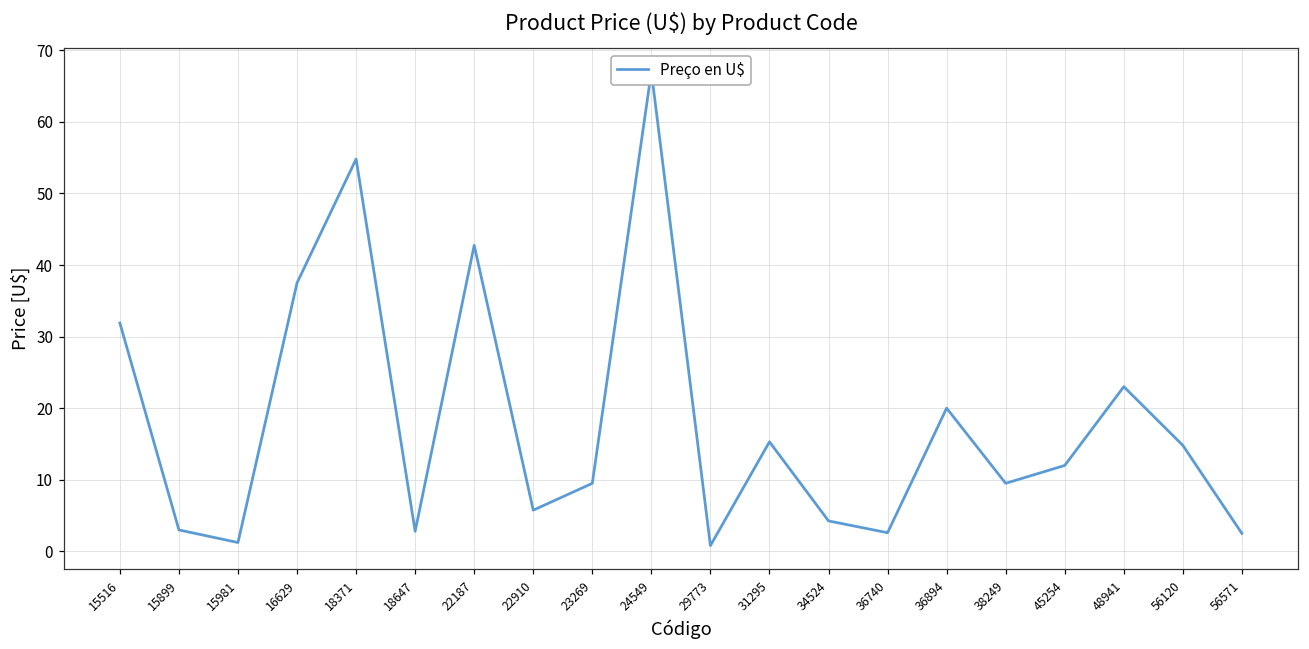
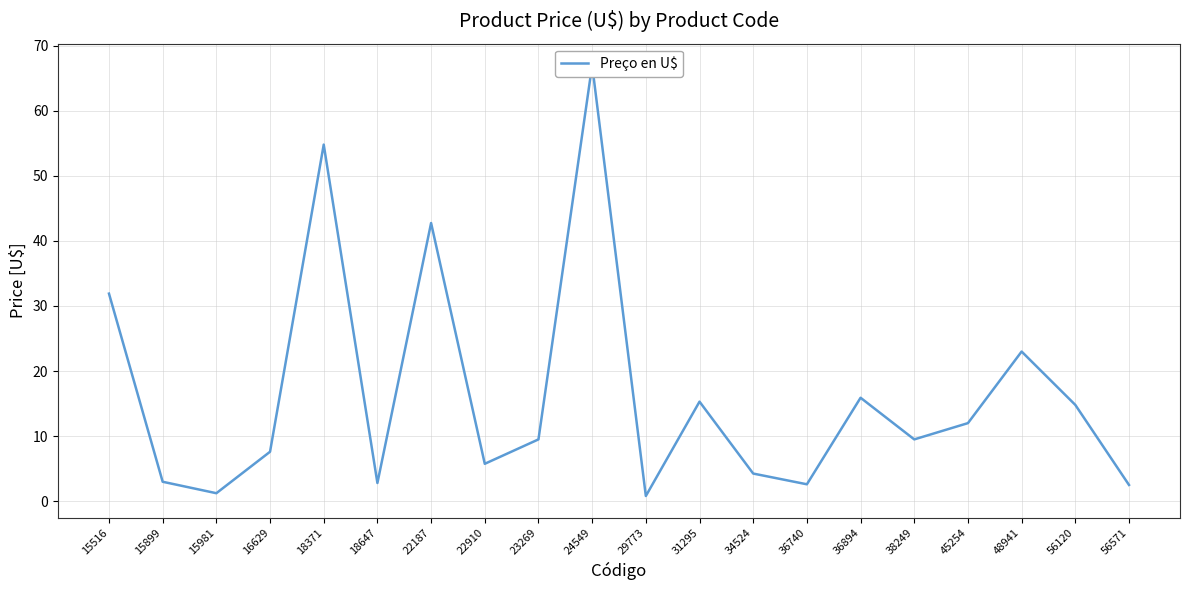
  {
    "15516": 32,
    "15899": 3,
    "15981": 1,
-   "16629": 38,
+   "16629": 8,
    "18371": 55,
    "18647": 3,
    "22187": 43,
    "22910": 6,
    "23269": 10,
    "29773": 1,
    "31295": 15,
    "34524": 4,
    "36740": 3,
-   "36894": 20,
+   "36894": 16,
    "38249": 10,
    "45254": 12,
    "48941": 23,
    "56120": 15,
    "56571": 3
  }
